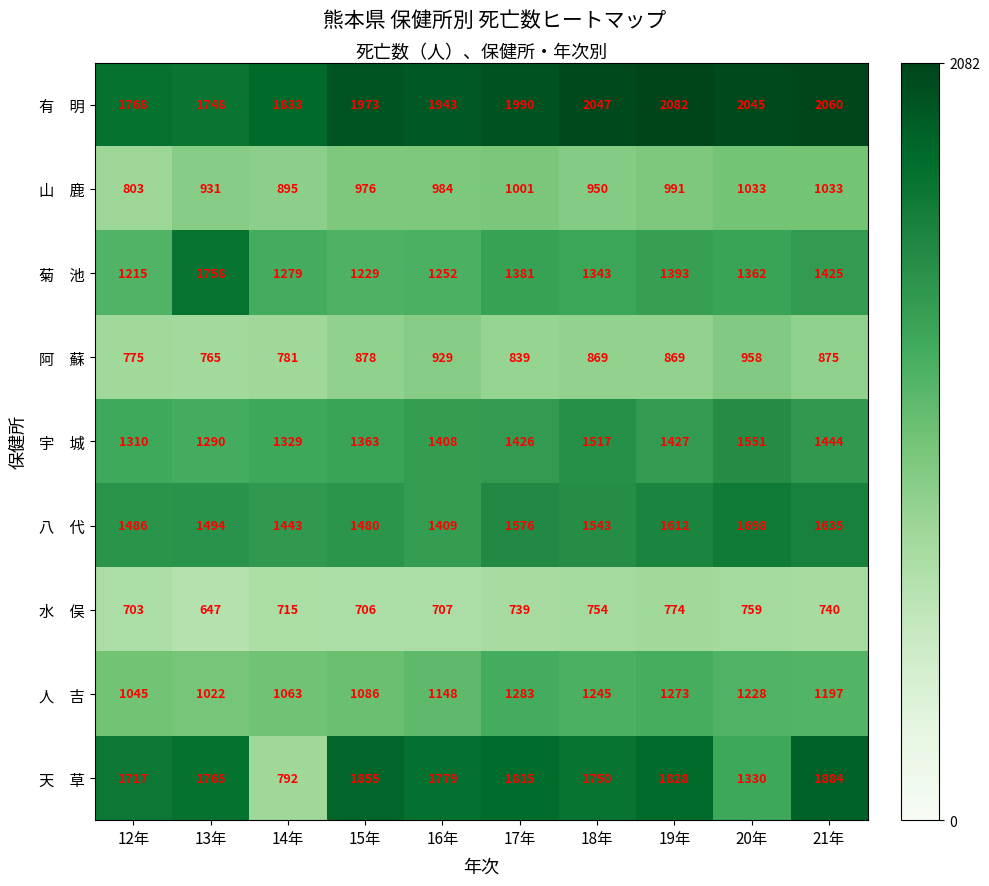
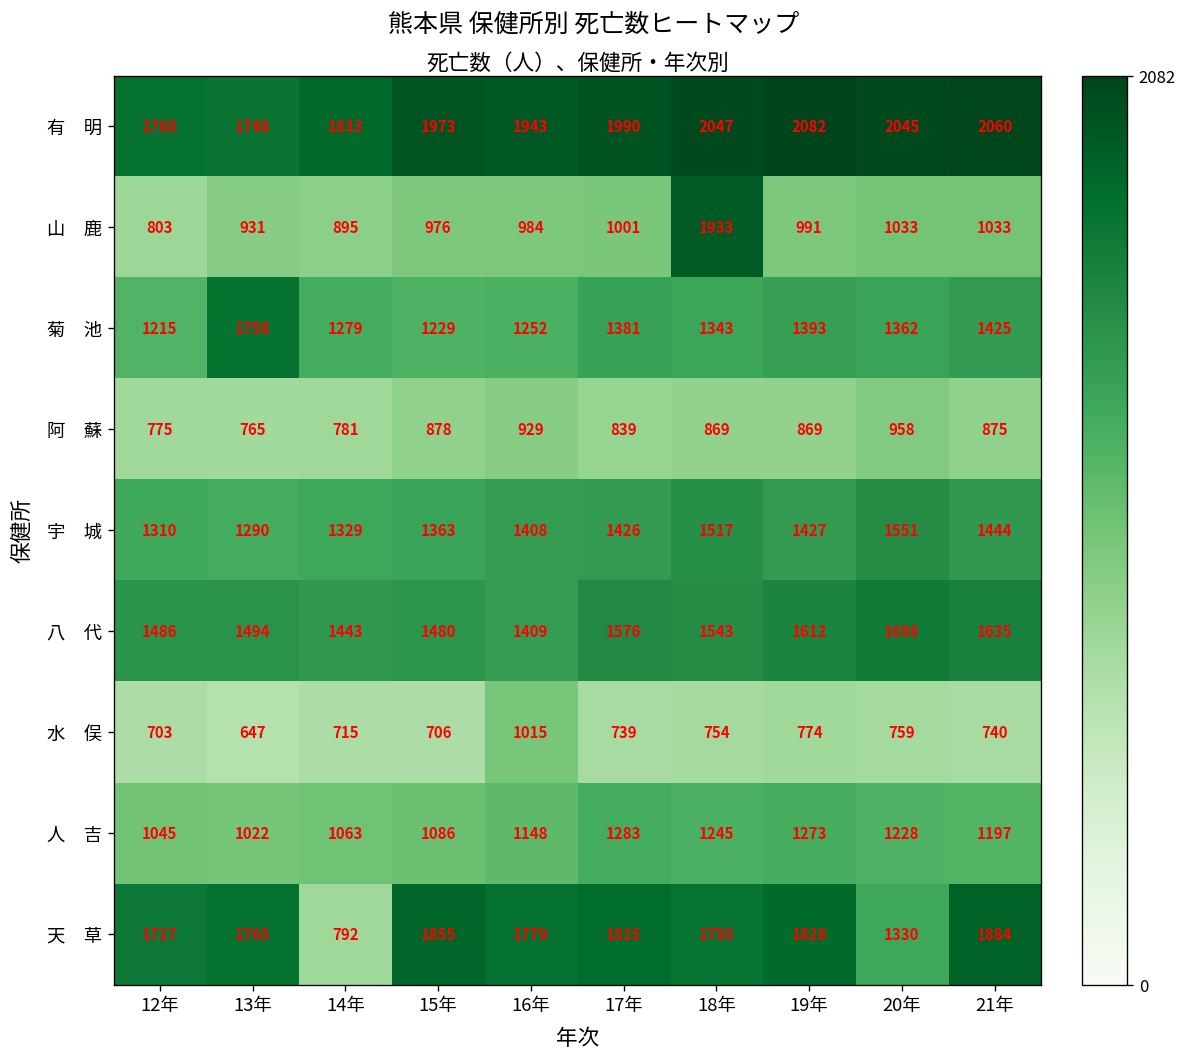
  {
    "有 明": {
      "12年": 1768,
      "13年": 1748,
      "14年": 1833,
      "15年": 1973,
      "16年": 1943,
      "17年": 1990,
      "18年": 2047,
      "19年": 2082,
      "20年": 2045,
      "21年": 2060
    },
    "山 鹿": {
      "12年": 803,
      "13年": 931,
      "14年": 895,
      "15年": 976,
      "16年": 984,
      "17年": 1001,
-     "18年": 950,
+     "18年": 1933,
      "19年": 991,
      "20年": 1033,
      "21年": 1033
    },
    "菊 池": {
      "12年": 1215,
      "13年": 1758,
      "14年": 1279,
      "15年": 1229,
      "16年": 1252,
      "17年": 1381,
      "18年": 1343,
      "19年": 1393,
      "20年": 1362,
      "21年": 1425
    },
    "阿 蘇": {
      "12年": 775,
      "13年": 765,
      "14年": 781,
      "15年": 878,
      "16年": 929,
      "17年": 839,
      "18年": 869,
      "19年": 869,
      "20年": 958,
      "21年": 875
    },
    "宇 城": {
      "12年": 1310,
      "13年": 1290,
      "14年": 1329,
      "15年": 1363,
      "16年": 1408,
      "17年": 1426,
      "18年": 1517,
      "19年": 1427,
      "20年": 1551,
      "21年": 1444
    },
    "八 代": {
      "12年": 1486,
      "13年": 1494,
      "14年": 1443,
      "15年": 1480,
      "16年": 1409,
      "17年": 1576,
      "18年": 1543,
      "19年": 1612,
      "20年": 1698,
      "21年": 1635
    },
    "水 俣": {
      "12年": 703,
      "13年": 647,
      "14年": 715,
      "15年": 706,
-     "16年": 707,
+     "16年": 1015,
      "17年": 739,
      "18年": 754,
      "19年": 774,
      "20年": 759,
      "21年": 740
    },
    "人 吉": {
      "12年": 1045,
      "13年": 1022,
      "14年": 1063,
      "15年": 1086,
      "16年": 1148,
      "17年": 1283,
      "18年": 1245,
      "19年": 1273,
      "20年": 1228,
      "21年": 1197
    },
    "天 草": {
      "12年": 1717,
      "13年": 1765,
      "14年": 792,
      "15年": 1855,
      "16年": 1779,
      "17年": 1815,
      "18年": 1750,
      "19年": 1828,
      "20年": 1330,
      "21年": 1884
    }
  }
